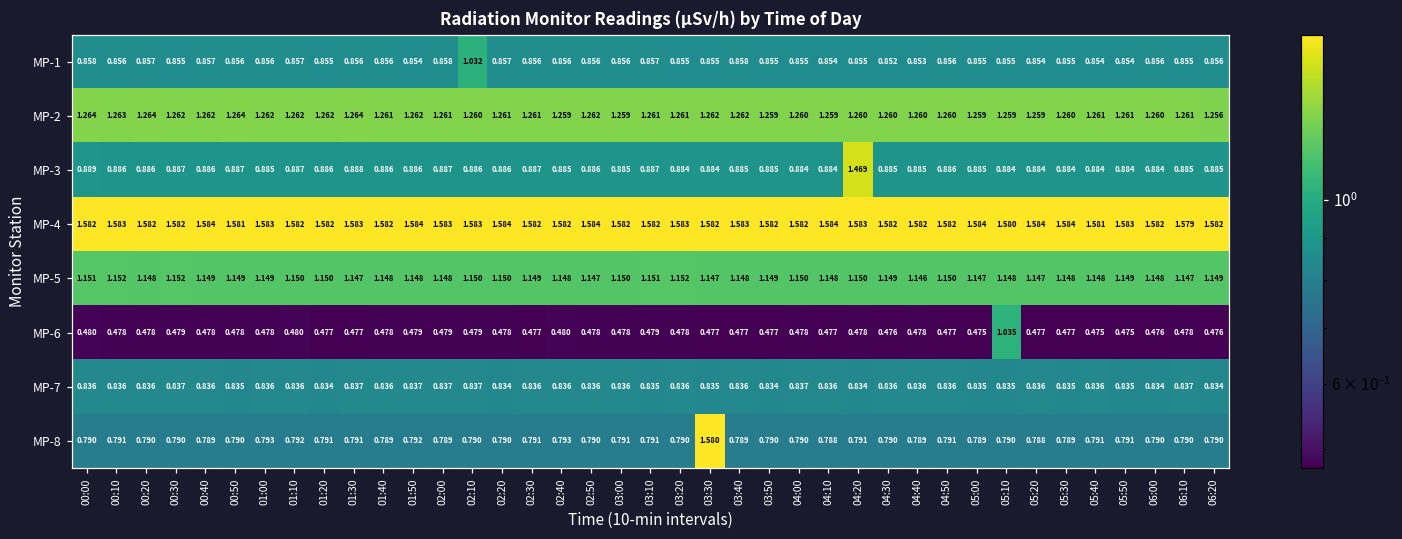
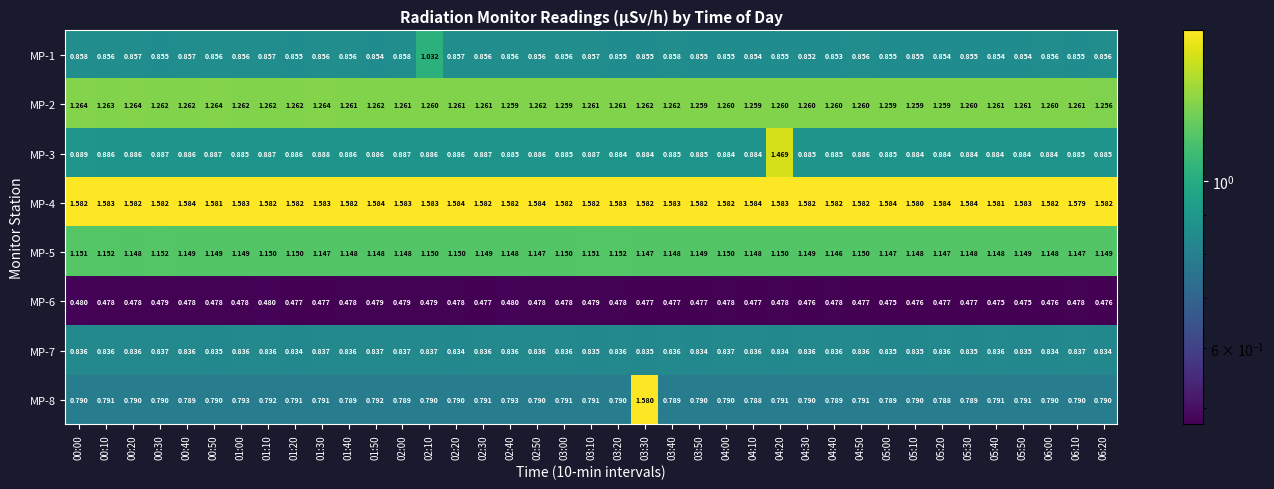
  {
    "MP-6": {
      "00:00": 0.480,
      "00:10": 0.478,
      "00:20": 0.478,
      "00:30": 0.479,
      "00:40": 0.478,
      "00:50": 0.478,
      "01:00": 0.478,
      "01:10": 0.480,
      "01:20": 0.477,
      "01:30": 0.477,
      "01:40": 0.478,
      "01:50": 0.479,
      "02:00": 0.479,
      "02:10": 0.479,
      "02:20": 0.478,
      "02:30": 0.477,
      "02:40": 0.480,
      "02:50": 0.478,
      "03:00": 0.478,
      "03:10": 0.479,
      "03:20": 0.478,
      "03:30": 0.477,
      "03:40": 0.477,
      "03:50": 0.477,
      "04:00": 0.478,
      "04:10": 0.477,
      "04:20": 0.478,
      "04:30": 0.476,
      "04:40": 0.478,
      "04:50": 0.477,
      "05:00": 0.475,
-     "05:10": 1.035,
+     "05:10": 0.476,
      "05:20": 0.477,
      "05:30": 0.477,
      "05:40": 0.475,
      "05:50": 0.475,
      "06:00": 0.476,
      "06:10": 0.478,
      "06:20": 0.476
    }
  }
